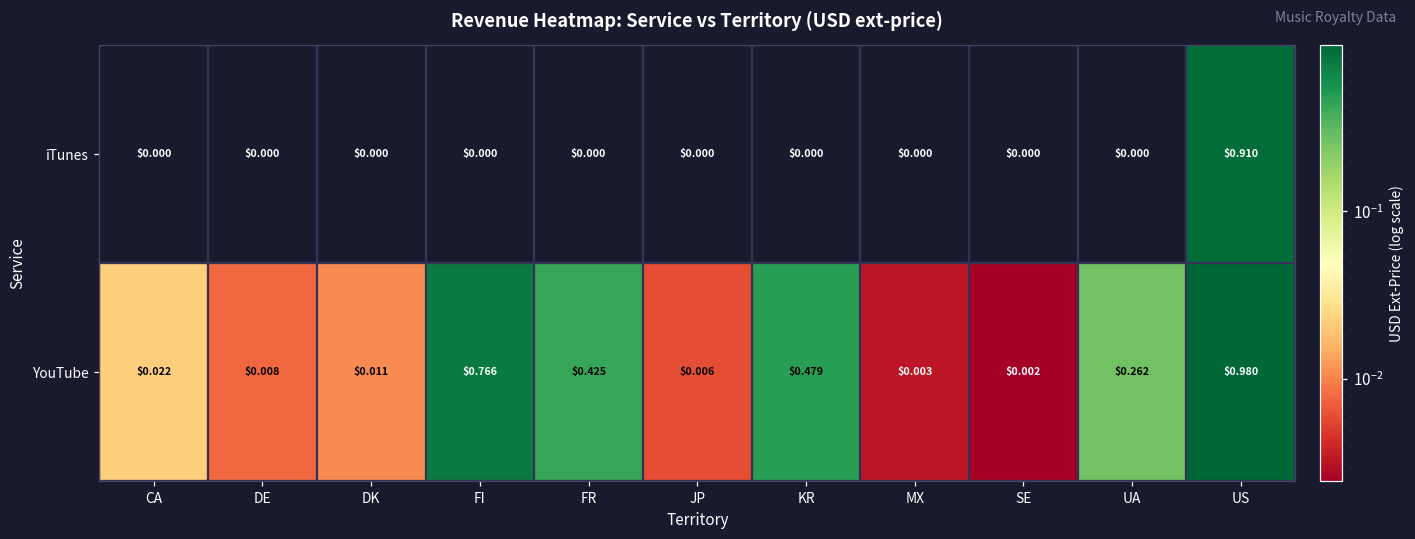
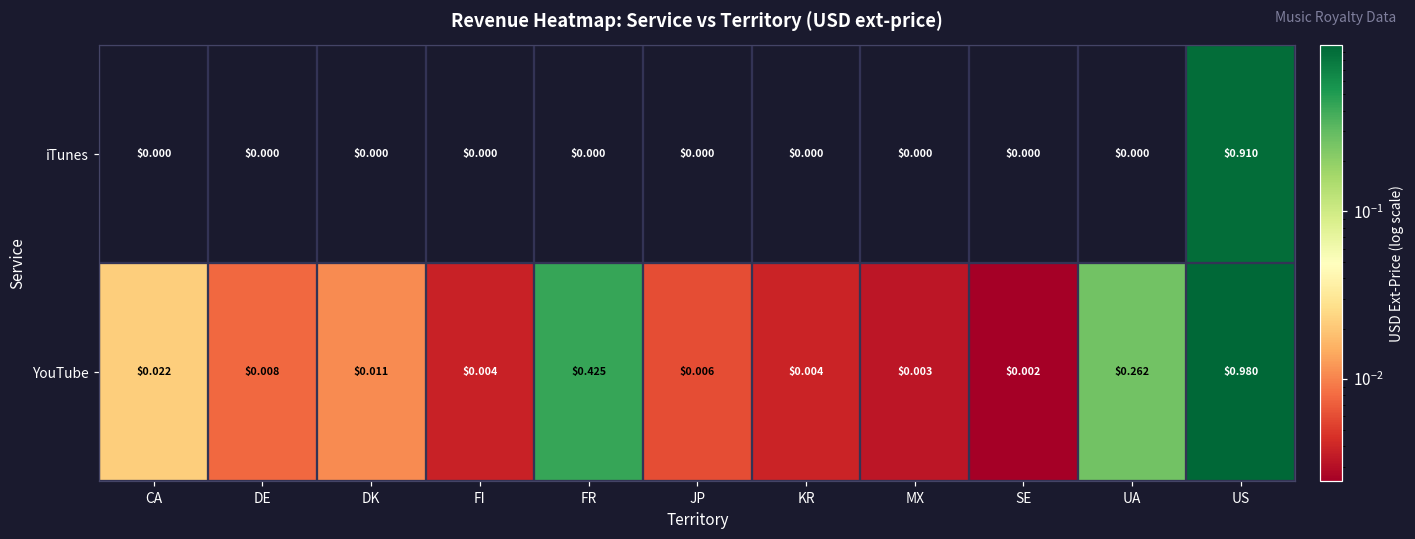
  {
    "iTunes": {
      "CA": "$0.000",
      "DE": "$0.000",
      "DK": "$0.000",
      "FI": "$0.000",
      "FR": "$0.000",
      "JP": "$0.000",
      "KR": "$0.000",
      "MX": "$0.000",
      "SE": "$0.000",
      "UA": "$0.000",
      "US": "$0.910"
    },
    "YouTube": {
      "CA": "$0.022",
      "DE": "$0.008",
      "DK": "$0.011",
-     "FI": "$0.766",
+     "FI": "$0.004",
      "FR": "$0.425",
      "JP": "$0.006",
-     "KR": "$0.479",
+     "KR": "$0.004",
      "MX": "$0.003",
      "SE": "$0.002",
      "UA": "$0.262",
      "US": "$0.980"
    }
  }
